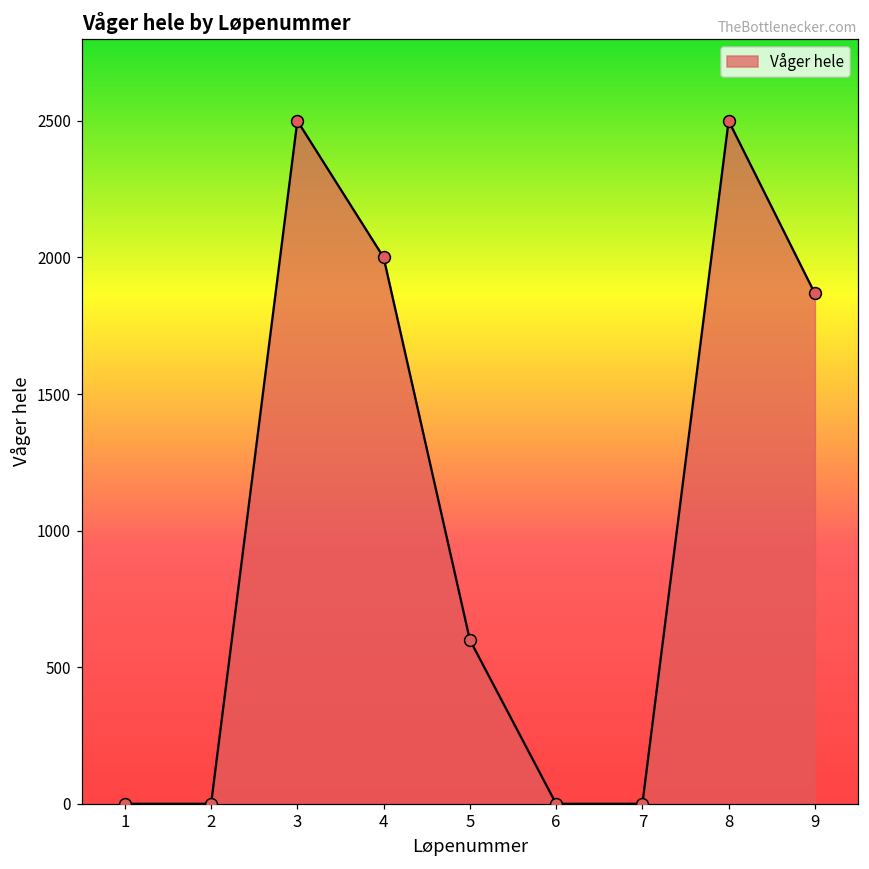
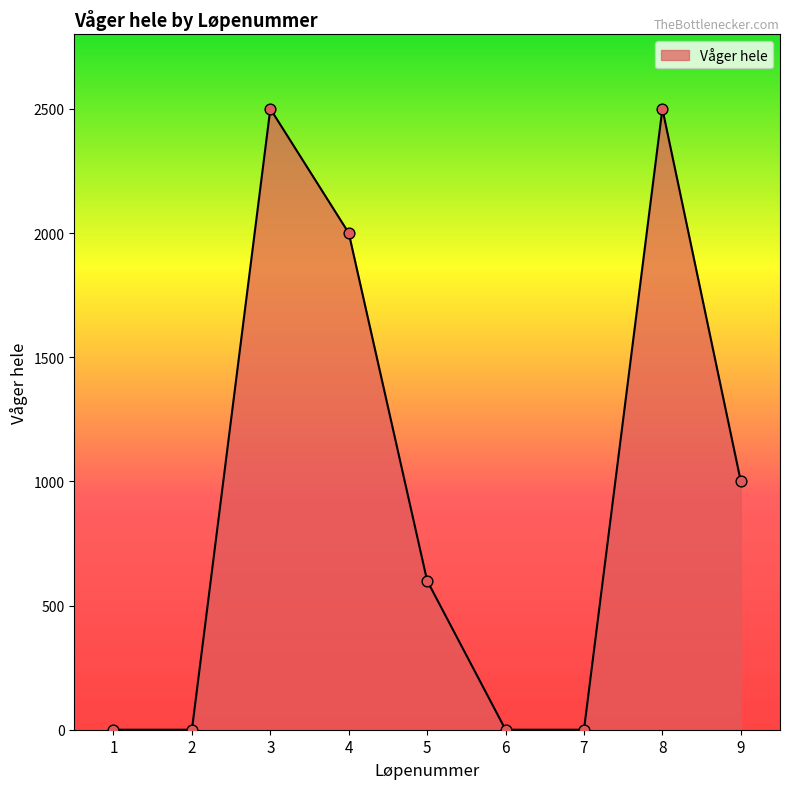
  {
    "1": 0,
    "2": 0,
    "3": 2500,
    "4": 2000,
    "5": 600,
    "6": 0,
    "7": 0,
    "8": 2500,
-   "9": 1870
+   "9": 1000
  }
